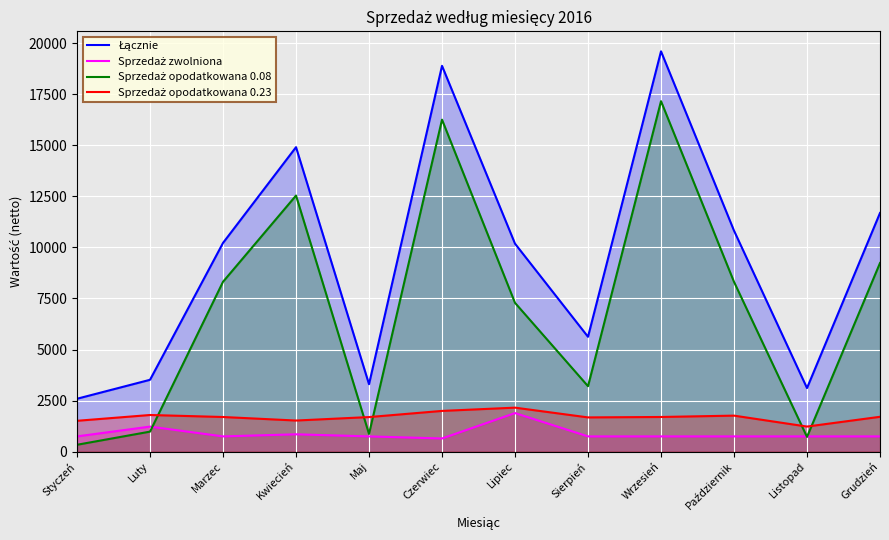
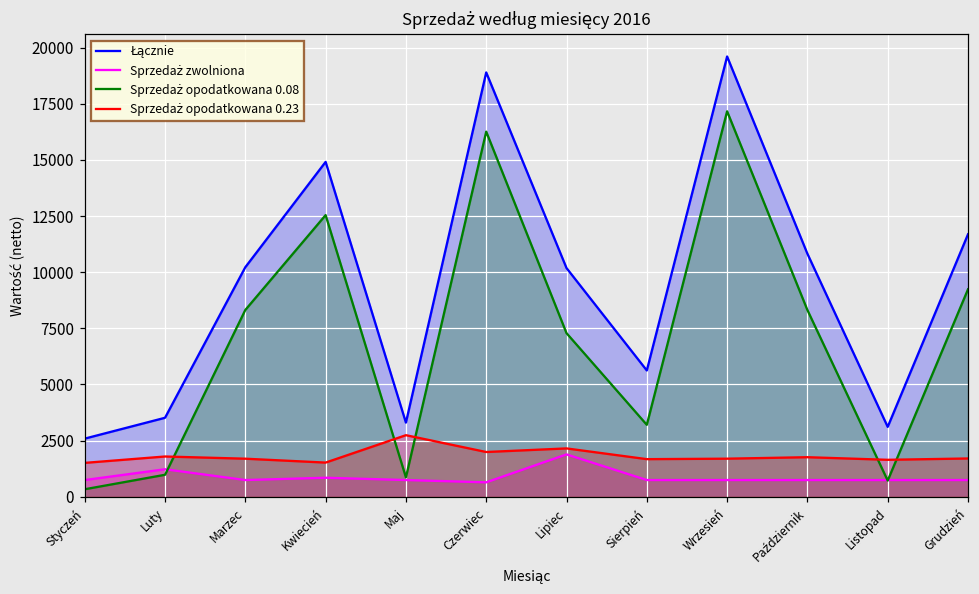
  {
    "Łącznie": {
      "Styczeń": 2600,
      "Luty": 3500,
      "Marzec": 10200,
      "Kwiecień": 14900,
      "Maj": 3300,
      "Czerwiec": 18900,
      "Lipiec": 10200,
      "Sierpień": 5600,
      "Wrzesień": 19600,
      "Październik": 10800,
      "Listopad": 3100,
      "Grudzień": 11700
    },
    "Sprzedaż zwolniona": {
      "Styczeń": 700,
      "Luty": 1200,
      "Marzec": 700,
      "Kwiecień": 800,
      "Czerwiec": 600,
      "Lipiec": 1900,
      "Sierpień": 700,
      "Wrzesień": 700,
      "Październik": 700,
      "Grudzień": 700
    },
    "Sprzedaż opodatkowana 0.08": {
      "Styczeń": 300,
      "Luty": 1000,
      "Marzec": 8300,
      "Kwiecień": 12500,
      "Czerwiec": 16300,
      "Lipiec": 7300,
      "Sierpień": 3200,
      "Wrzesień": 17200,
      "Październik": 8300,
      "Grudzień": 9200
    },
    "Sprzedaż opodatkowana 0.23": {
      "Styczeń": 1500,
      "Luty": 1800,
      "Marzec": 1700,
      "Kwiecień": 1500,
-     "Maj": 1700,
+     "Maj": 2700,
      "Czerwiec": 2000,
      "Lipiec": 2200,
      "Sierpień": 1700,
      "Wrzesień": 1700,
      "Październik": 1800,
-     "Listopad": 1200,
+     "Listopad": 1600,
      "Grudzień": 1700
    }
  }
